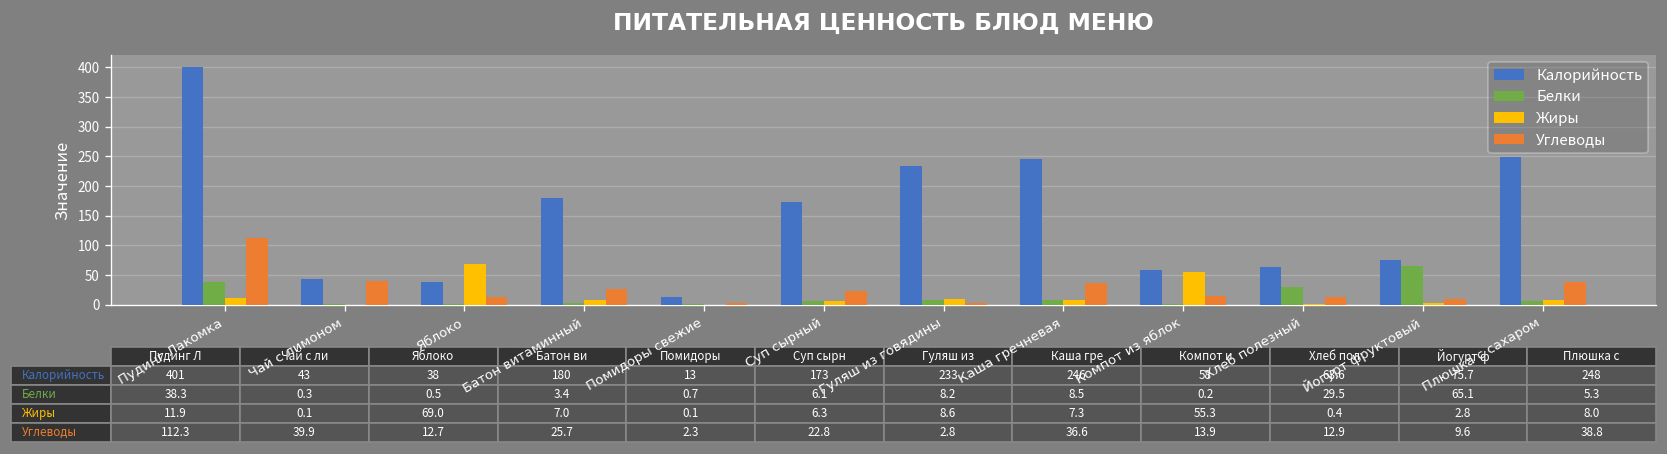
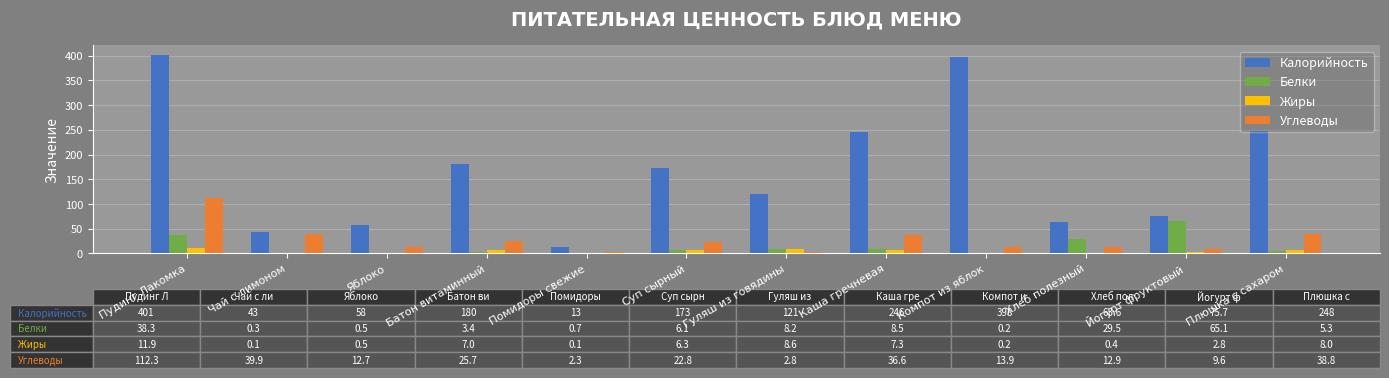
  {
    "Калорийность": {
-     "Яблоко": 38,
-     "Гуляш из говядины": 233,
-     "Компот из яблок": 58
+     "Яблоко": 58,
+     "Гуляш из говядины": 121,
+     "Компот из яблок": 398
    },
    "Белки": {
      "Пудинг Лакомка": 40,
      "Суп сырный": 10,
      "Гуляш из говядины": 10,
      "Каша гречневая": 10,
      "Хлеб полезный": 30,
      "Йогурт фруктовый": 70,
      "Плюшка с сахаром": 10
    },
    "Жиры": {
-     "Яблоко": 69.0,
-     "Компот из яблок": 55.3
+     "Яблоко": 0.5,
+     "Компот из яблок": 0.2
    },
    "Углеводы": {
      "Пудинг Лакомка": 110,
      "Чай с лимоном": 40,
      "Яблоко": 10,
      "Батон витаминный": 30,
      "Суп сырный": 20,
      "Каша гречневая": 40,
      "Компот из яблок": 10,
      "Хлеб полезный": 10,
      "Йогурт фруктовый": 10,
      "Плюшка с сахаром": 40
    }
  }
